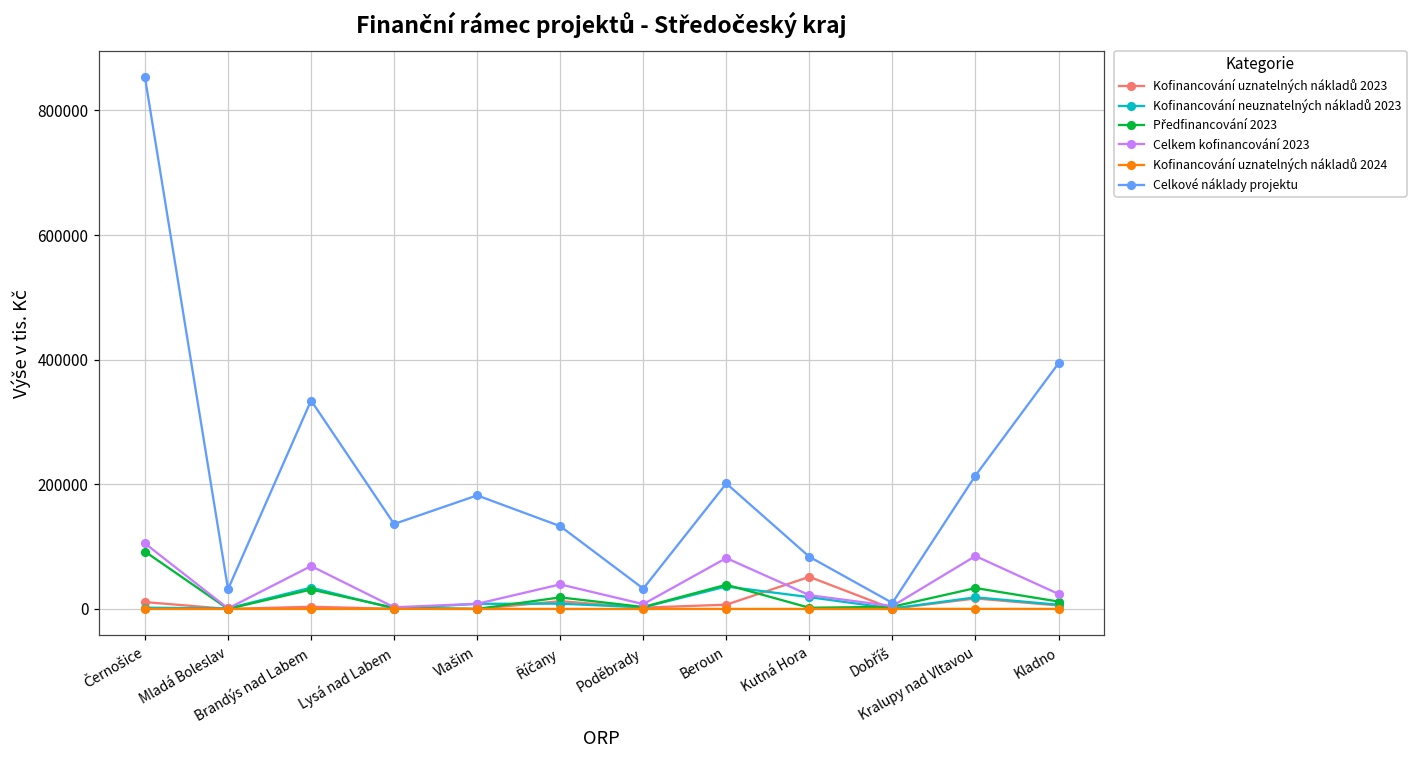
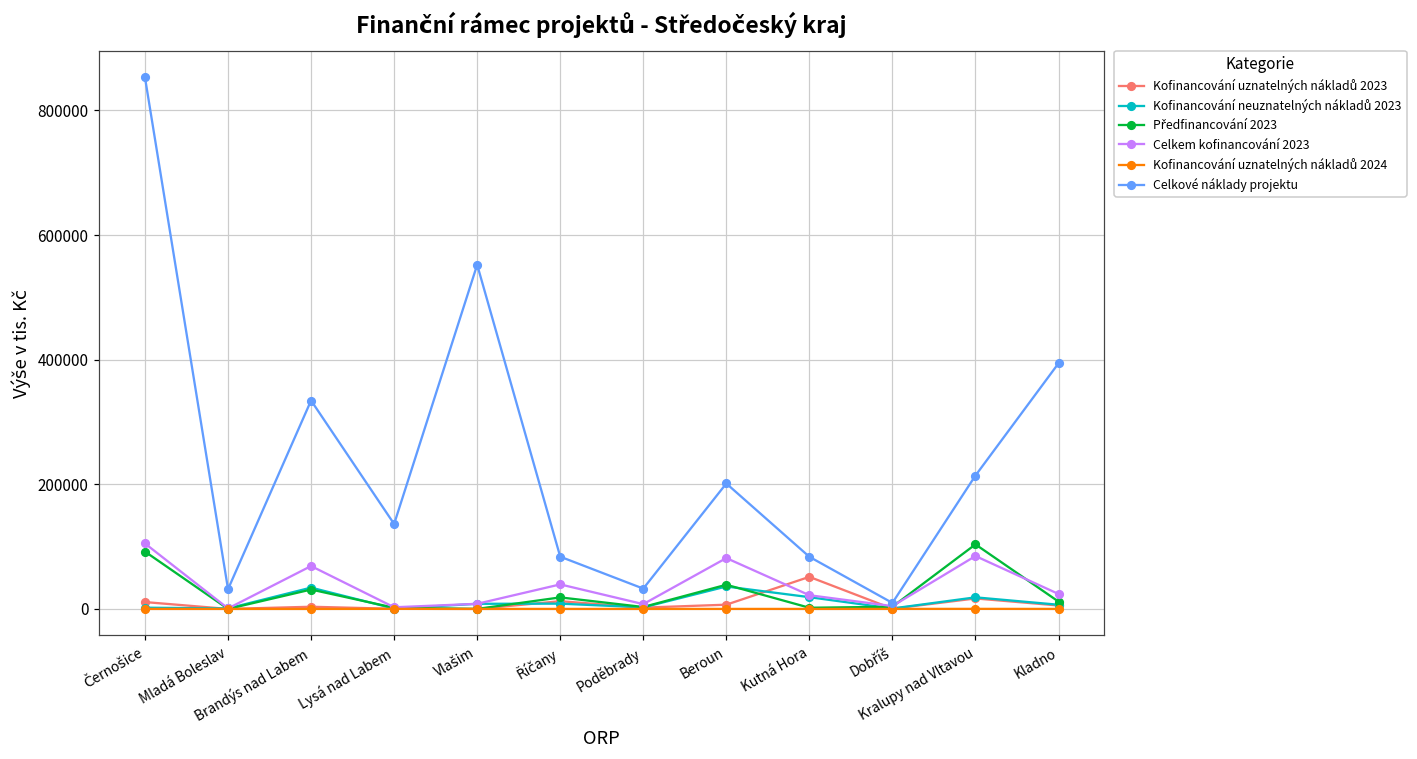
  {
    "Kofinancování uznatelných nákladů 2023": {
      "Černošice": 10000,
      "Beroun": 10000,
      "Kutná Hora": 50000
    },
    "Předfinancování 2023": {
      "Černošice": 90000,
      "Říčany": 20000,
-     "Kralupy nad Vltavou": 30000,
+     "Kralupy nad Vltavou": 100000,
      "Kladno": 10000
    },
    "Celkem kofinancování 2023": {
      "Černošice": 110000,
      "Brandýs nad Labem": 70000,
      "Říčany": 40000,
      "Poděbrady": 10000,
      "Beroun": 80000,
      "Kralupy nad Vltavou": 80000,
      "Kladno": 20000
    },
    "Kofinancování uznatelných nákladů 2024": {
      "Říčany": 0,
      "Beroun": 0,
      "Kralupy nad Vltavou": 0,
      "Kladno": 0
    },
    "Celkové náklady projektu": {
      "Černošice": 850000,
      "Mladá Boleslav": 30000,
      "Brandýs nad Labem": 330000,
      "Lysá nad Labem": 140000,
-     "Vlašim": 180000,
-     "Říčany": 130000,
+     "Vlašim": 550000,
+     "Říčany": 80000,
      "Poděbrady": 30000,
      "Beroun": 200000,
      "Kutná Hora": 80000,
      "Dobříš": 10000,
      "Kralupy nad Vltavou": 210000,
      "Kladno": 390000
    }
  }
